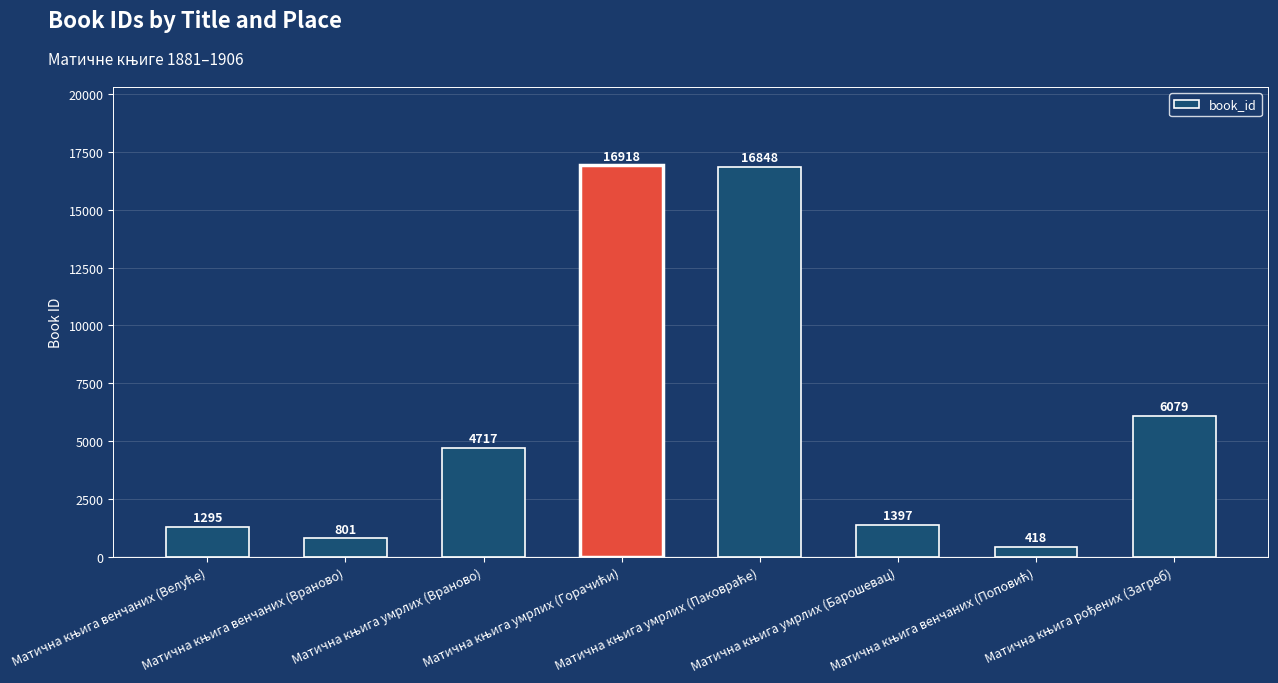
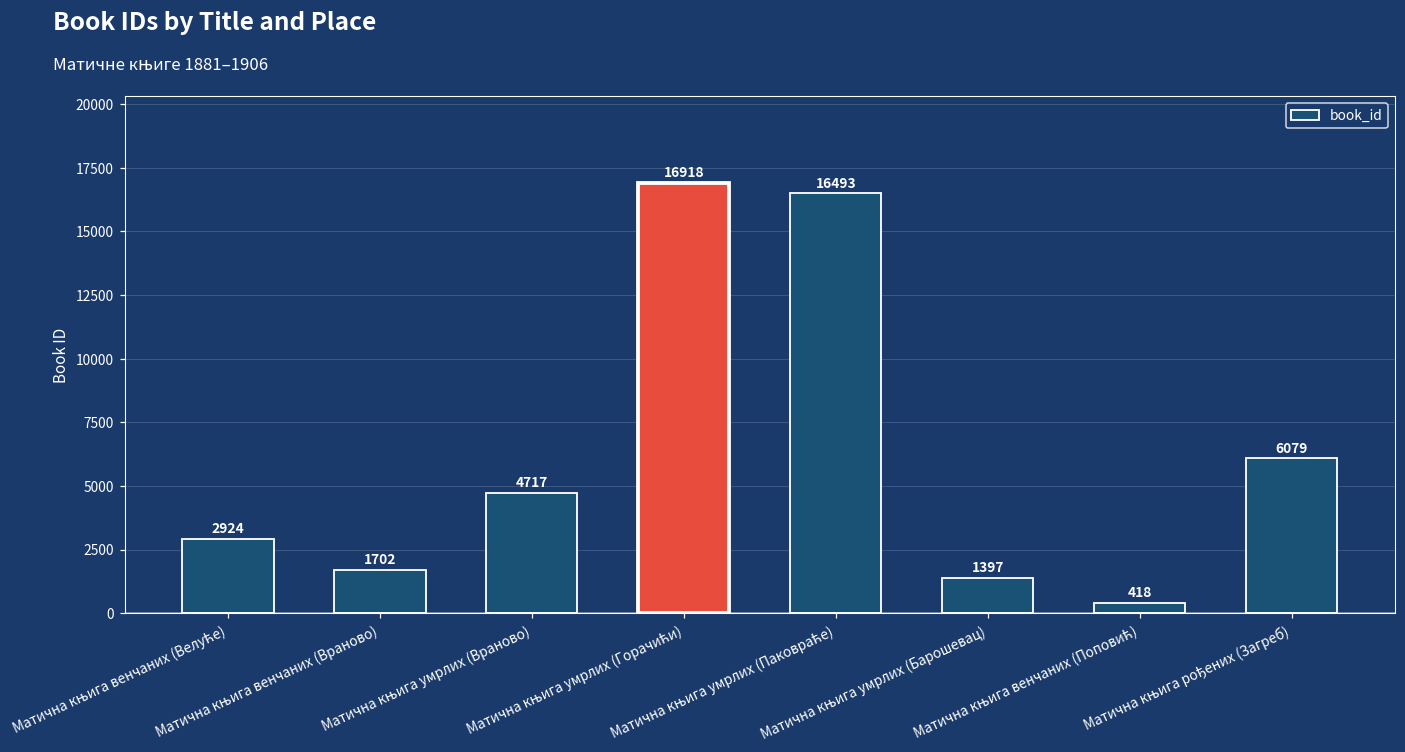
  {
-   "Матична књига венчаних (Велуће)": 1295,
-   "Матична књига венчаних (Враново)": 801,
+   "Матична књига венчаних (Велуће)": 2924,
+   "Матична књига венчаних (Враново)": 1702,
    "Матична књига умрлих (Враново)": 4717,
    "Матична књига умрлих (Горачићи)": 16918,
-   "Матична књига умрлих (Паковраће)": 16848,
+   "Матична књига умрлих (Паковраће)": 16493,
    "Матична књига умрлих (Барошевац)": 1397,
    "Матична књига венчаних (Поповић)": 418,
    "Матична књига рођених (Загреб)": 6079
  }
